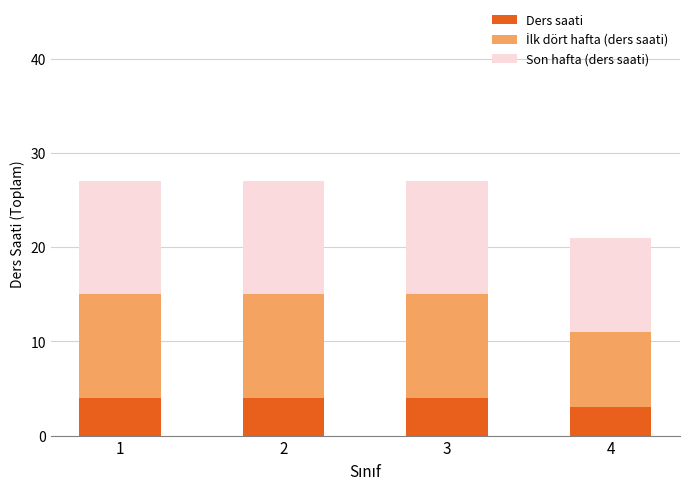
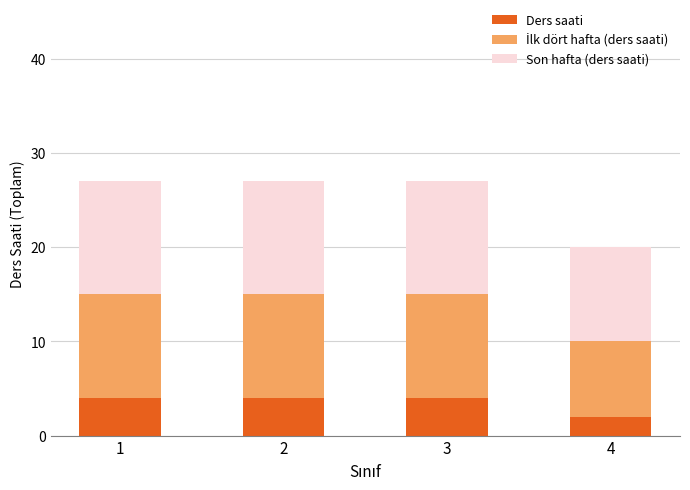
  {
    "Ders saati": {
      "1": 4,
      "2": 4,
      "3": 4,
-     "4": 3
+     "4": 2
    },
    "İlk dört hafta (ders saati)": {
      "1": 11,
      "2": 11,
      "3": 11,
      "4": 8
    },
    "Son hafta (ders saati)": {
      "1": 12,
      "2": 12,
      "3": 12,
      "4": 10
    }
  }
